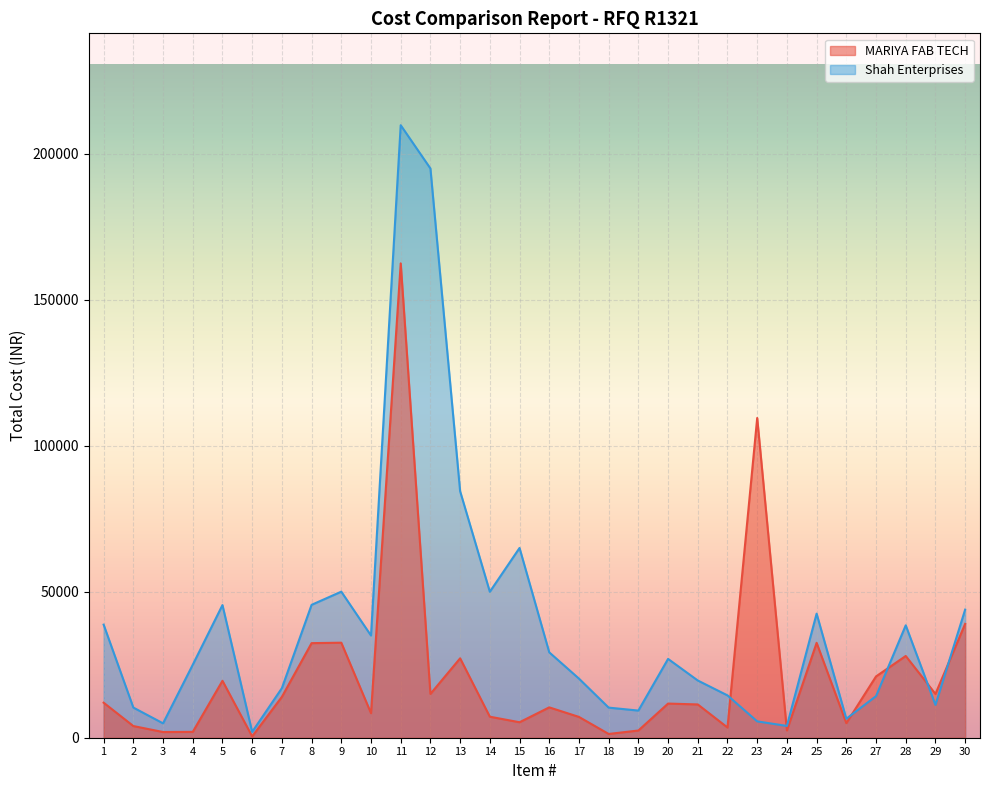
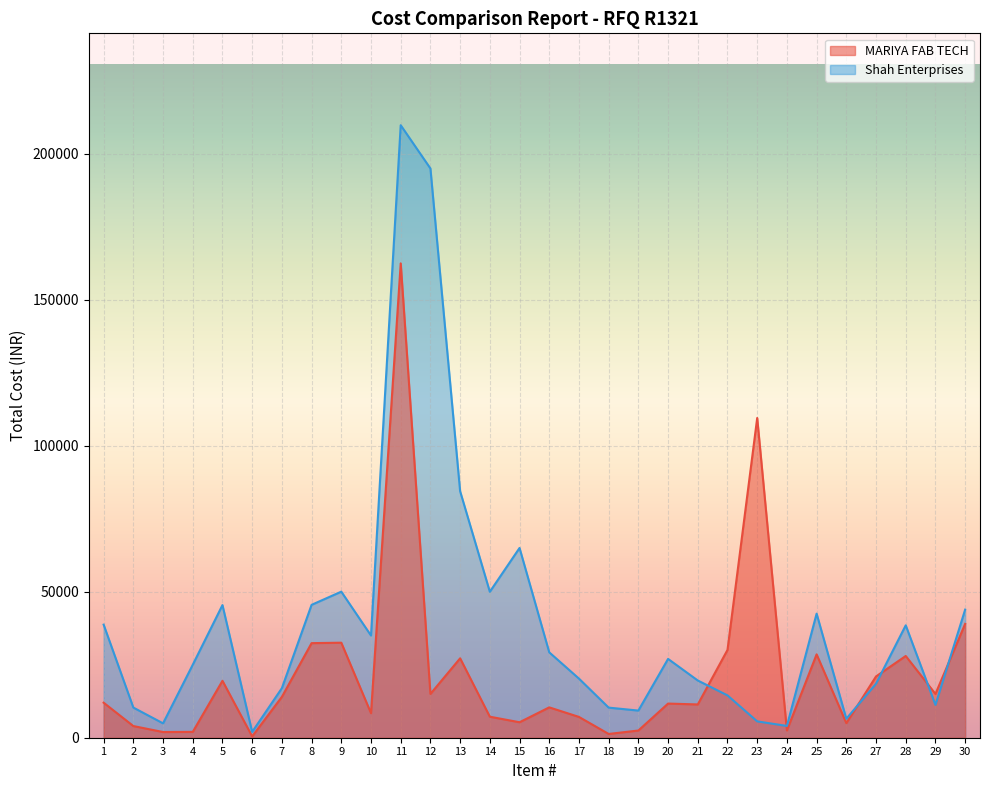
  {
    "MARIYA FAB TECH": {
      "1": 12000,
      "2": 4000,
      "3": 2000,
      "4": 2000,
      "5": 20000,
      "6": 0,
      "7": 14000,
      "8": 32000,
      "9": 33000,
      "10": 8000,
      "11": 163000,
      "12": 15000,
      "13": 27000,
      "14": 7000,
      "15": 5000,
      "16": 10000,
      "17": 7000,
      "18": 1000,
      "19": 2000,
      "20": 12000,
      "21": 11000,
-     "22": 4000,
+     "22": 30000,
      "23": 110000,
      "24": 3000,
-     "25": 33000,
+     "25": 29000,
      "26": 5000,
      "27": 21000,
      "28": 28000,
      "29": 15000,
      "30": 39000
    },
    "Shah Enterprises": {
      "1": 39000,
      "2": 10000,
      "3": 5000,
      "4": 25000,
      "5": 45000,
      "6": 2000,
      "7": 17000,
      "8": 46000,
      "9": 50000,
      "10": 35000,
      "11": 210000,
      "12": 195000,
      "13": 84000,
      "14": 50000,
      "15": 65000,
      "16": 29000,
      "17": 20000,
      "18": 10000,
      "19": 9000,
      "20": 27000,
      "21": 20000,
      "22": 15000,
      "23": 6000,
      "24": 4000,
      "25": 43000,
      "26": 7000,
-     "27": 14000,
+     "27": 19000,
      "28": 39000,
      "29": 11000,
      "30": 44000
    }
  }
